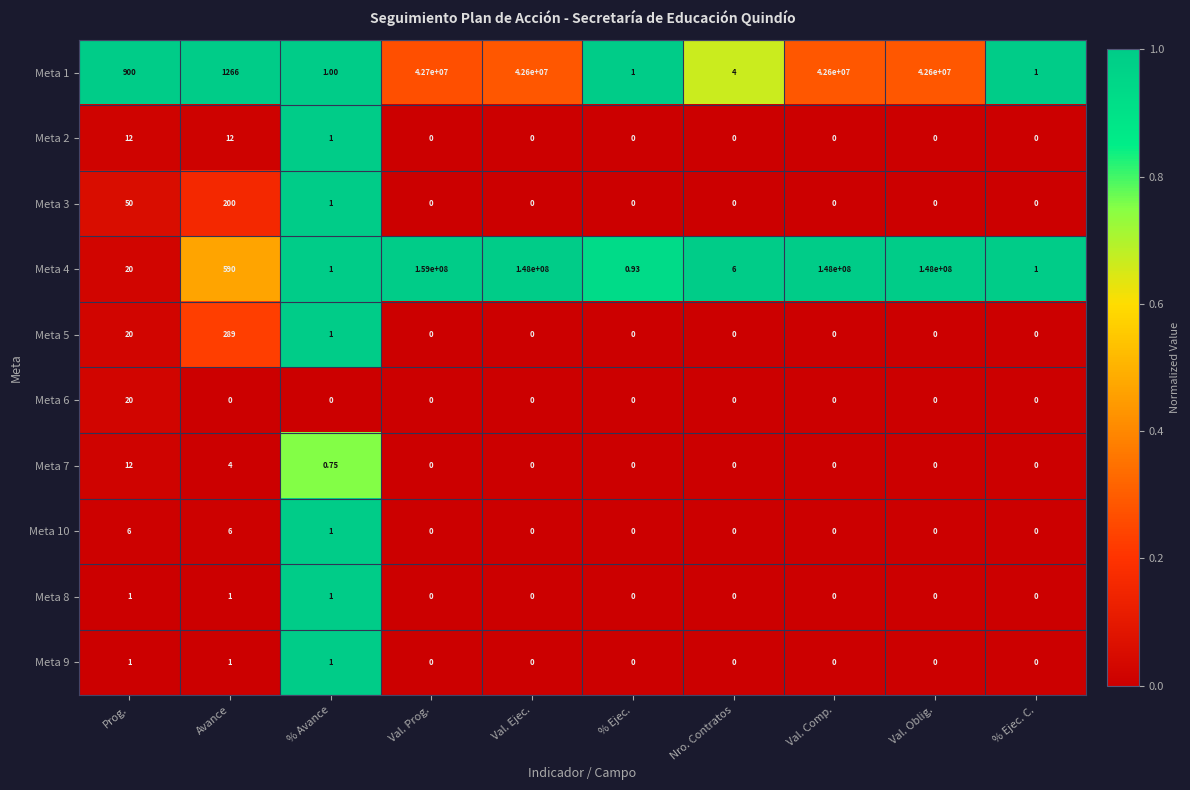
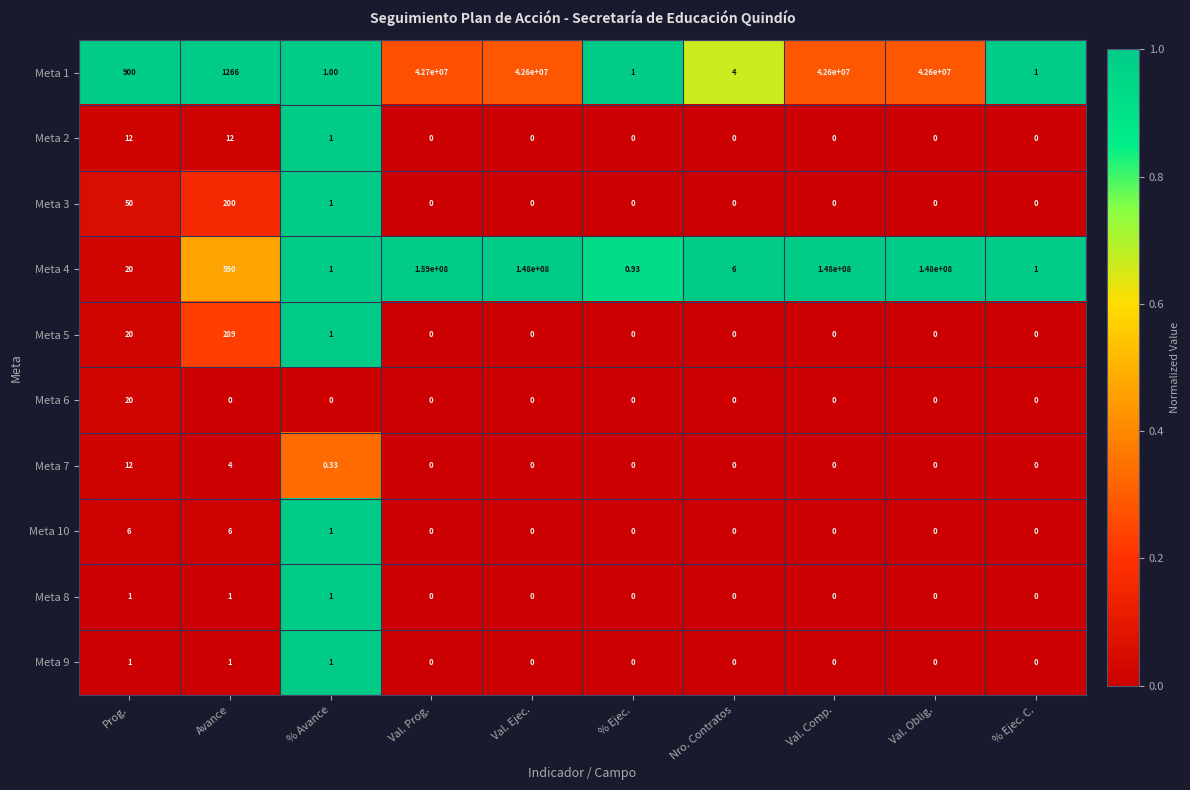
  {
    "Meta 1": {
      "Prog.": "900",
      "Avance": "1266",
      "% Avance": "1.00",
      "Val. Prog.": "4.27e+07",
      "Val. Ejec.": "4.26e+07",
      "% Ejec.": "1",
      "Nro. Contratos": "4",
      "Val. Comp.": "4.26e+07",
      "Val. Oblig.": "4.26e+07",
      "% Ejec. C.": "1"
    },
    "Meta 2": {
      "Prog.": "12",
      "Avance": "12",
      "% Avance": "1",
      "Val. Prog.": "0",
      "Val. Ejec.": "0",
      "% Ejec.": "0",
      "Nro. Contratos": "0",
      "Val. Comp.": "0",
      "Val. Oblig.": "0",
      "% Ejec. C.": "0"
    },
    "Meta 3": {
      "Prog.": "50",
      "Avance": "200",
      "% Avance": "1",
      "Val. Prog.": "0",
      "Val. Ejec.": "0",
      "% Ejec.": "0",
      "Nro. Contratos": "0",
      "Val. Comp.": "0",
      "Val. Oblig.": "0",
      "% Ejec. C.": "0"
    },
    "Meta 4": {
      "Prog.": "20",
      "Avance": "590",
      "% Avance": "1",
      "Val. Prog.": "1.59e+08",
      "Val. Ejec.": "1.48e+08",
      "% Ejec.": "0.93",
      "Nro. Contratos": "6",
      "Val. Comp.": "1.48e+08",
      "Val. Oblig.": "1.48e+08",
      "% Ejec. C.": "1"
    },
    "Meta 5": {
      "Prog.": "20",
      "Avance": "289",
      "% Avance": "1",
      "Val. Prog.": "0",
      "Val. Ejec.": "0",
      "% Ejec.": "0",
      "Nro. Contratos": "0",
      "Val. Comp.": "0",
      "Val. Oblig.": "0",
      "% Ejec. C.": "0"
    },
    "Meta 6": {
      "Prog.": "20",
      "Avance": "0",
      "% Avance": "0",
      "Val. Prog.": "0",
      "Val. Ejec.": "0",
      "% Ejec.": "0",
      "Nro. Contratos": "0",
      "Val. Comp.": "0",
      "Val. Oblig.": "0",
      "% Ejec. C.": "0"
    },
    "Meta 7": {
      "Prog.": "12",
      "Avance": "4",
-     "% Avance": "0.75",
+     "% Avance": "0.33",
      "Val. Prog.": "0",
      "Val. Ejec.": "0",
      "% Ejec.": "0",
      "Nro. Contratos": "0",
      "Val. Comp.": "0",
      "Val. Oblig.": "0",
      "% Ejec. C.": "0"
    },
    "Meta 10": {
      "Prog.": "6",
      "Avance": "6",
      "% Avance": "1",
      "Val. Prog.": "0",
      "Val. Ejec.": "0",
      "% Ejec.": "0",
      "Nro. Contratos": "0",
      "Val. Comp.": "0",
      "Val. Oblig.": "0",
      "% Ejec. C.": "0"
    },
    "Meta 8": {
      "Prog.": "1",
      "Avance": "1",
      "% Avance": "1",
      "Val. Prog.": "0",
      "Val. Ejec.": "0",
      "% Ejec.": "0",
      "Nro. Contratos": "0",
      "Val. Comp.": "0",
      "Val. Oblig.": "0",
      "% Ejec. C.": "0"
    },
    "Meta 9": {
      "Prog.": "1",
      "Avance": "1",
      "% Avance": "1",
      "Val. Prog.": "0",
      "Val. Ejec.": "0",
      "% Ejec.": "0",
      "Nro. Contratos": "0",
      "Val. Comp.": "0",
      "Val. Oblig.": "0",
      "% Ejec. C.": "0"
    }
  }
